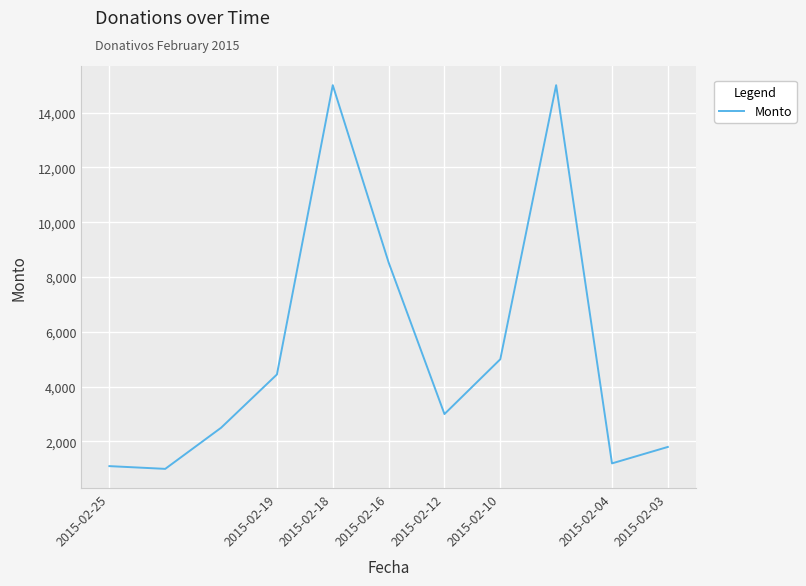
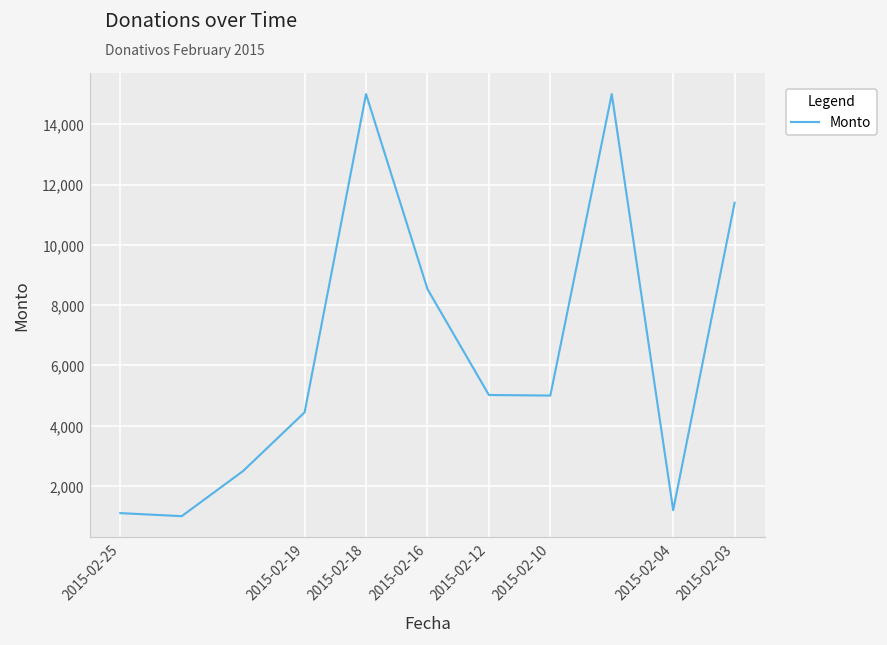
  {
    "2015-02-19": "4,400",
    "2015-02-18": "15,000",
    "2015-02-16": "8,500",
-   "2015-02-12": "3,000",
+   "2015-02-12": "5,000",
    "2015-02-04": "1,200",
-   "2015-02-03": "1,800"
+   "2015-02-03": "11,400"
  }
